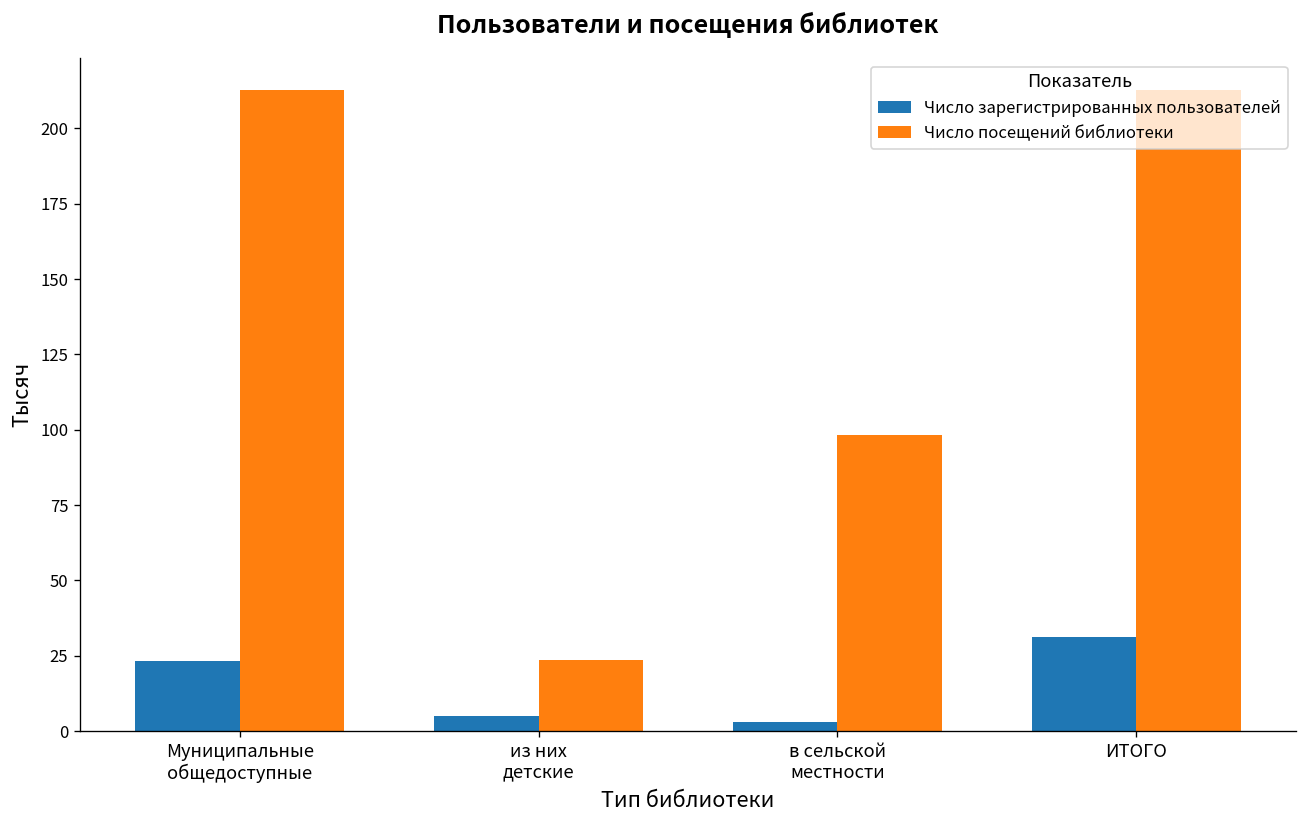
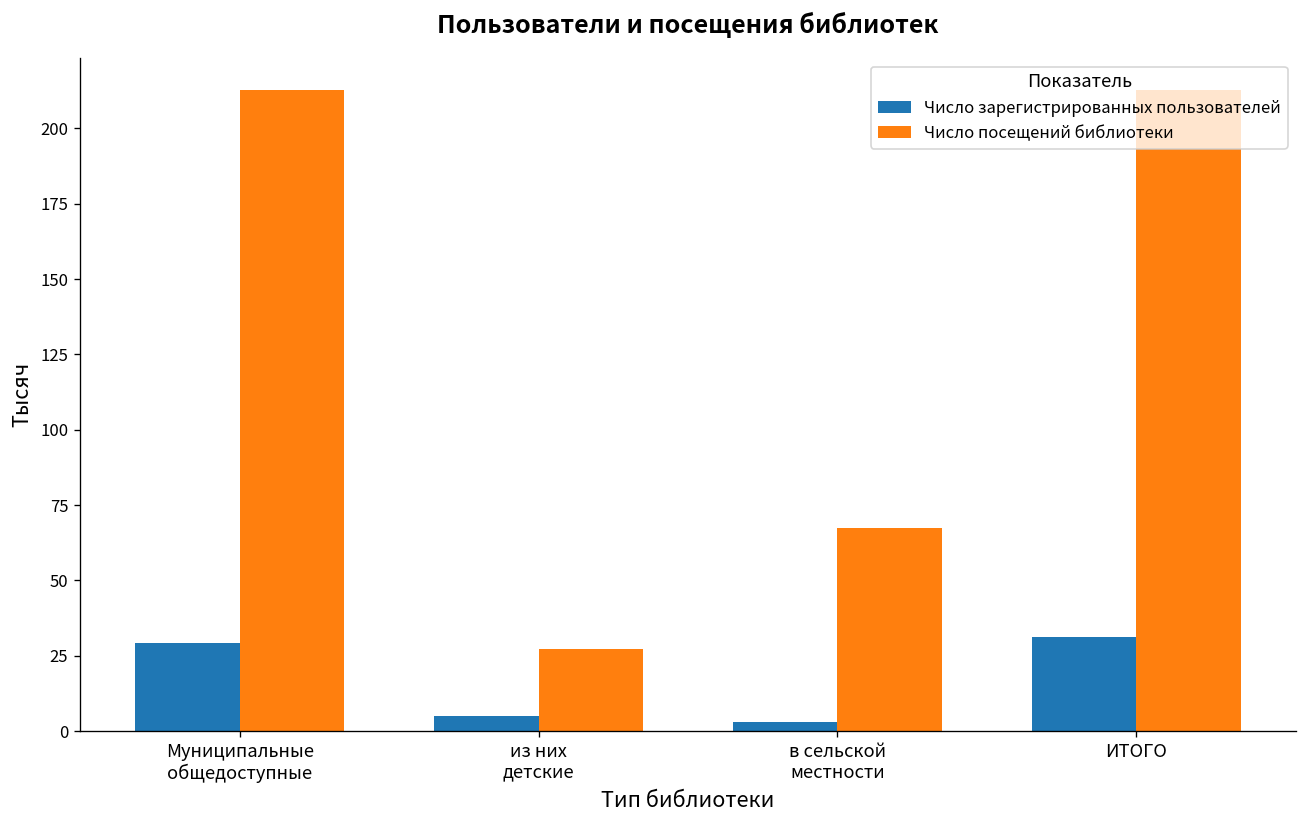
  {
    "Число зарегистрированных пользователей": {
-     "Муниципальные общедоступные": 23,
+     "Муниципальные общедоступные": 29,
      "из них детские": 5,
      "в сельской местности": 3,
      "ИТОГО": 31
    },
    "Число посещений библиотеки": {
      "Муниципальные общедоступные": 213,
-     "из них детские": 24,
-     "в сельской местности": 98
+     "из них детские": 27,
+     "в сельской местности": 68
    }
  }
